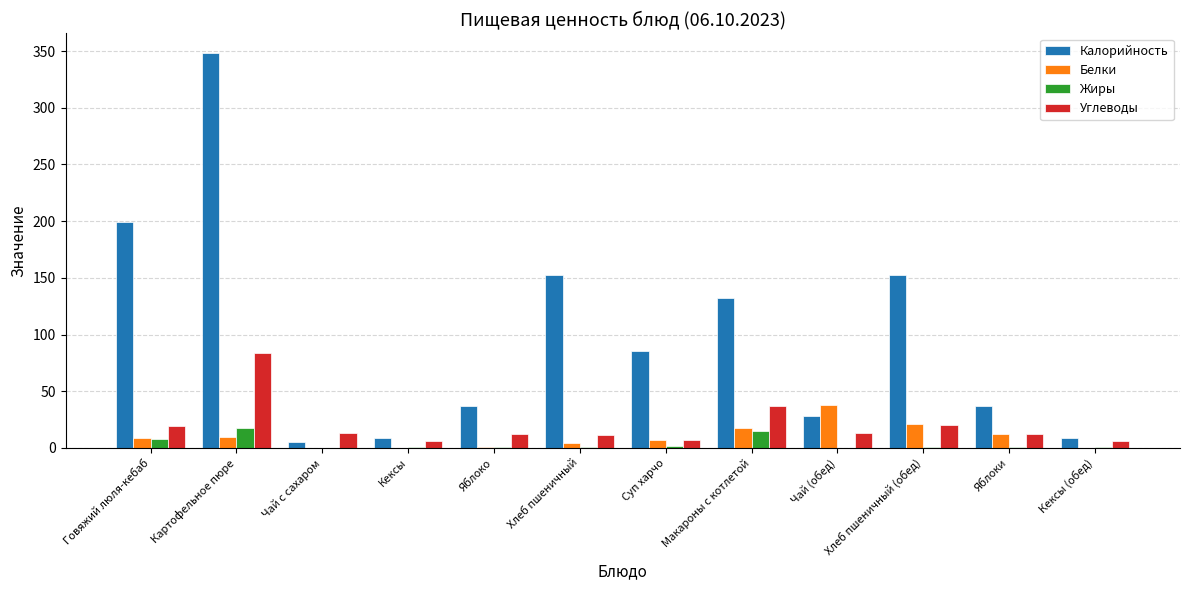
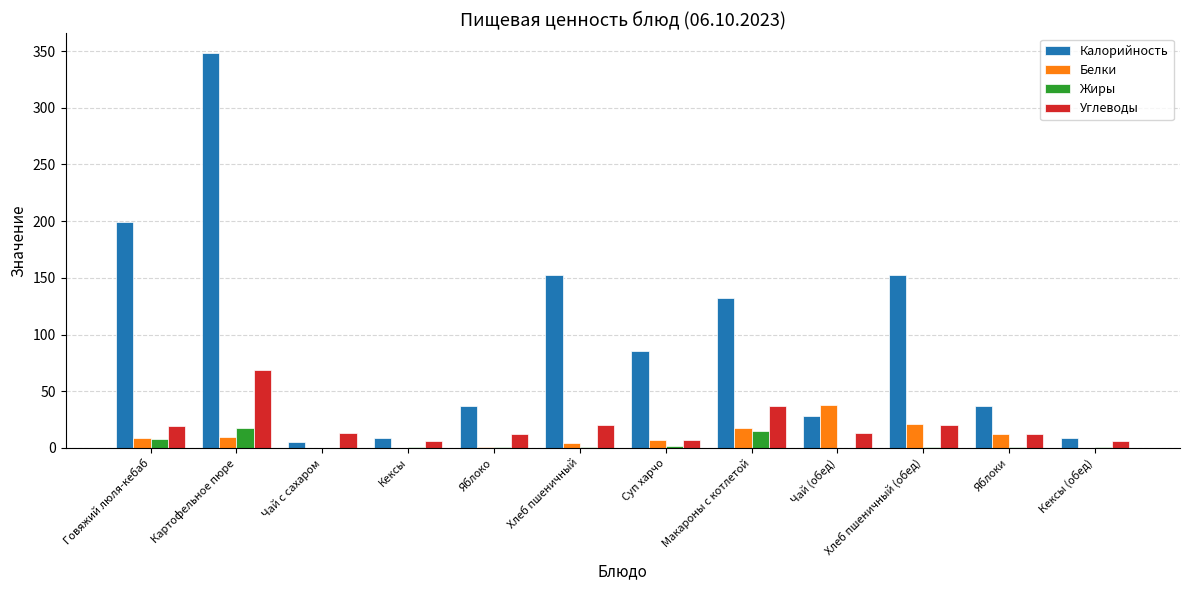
  {
    "Калорийность": {
      "Говяжий люля-кебаб": 199,
      "Картофельное пюре": 348,
      "Чай с сахаром": 5,
      "Кексы": 8,
      "Яблоко": 37,
      "Хлеб пшеничный": 152,
      "Суп харчо": 86,
      "Макароны с котлетой": 133,
      "Чай (обед)": 28,
      "Хлеб пшеничный (обед)": 152,
      "Яблоки": 37,
      "Кексы (обед)": 8
    },
    "Белки": {
      "Говяжий люля-кебаб": 9,
      "Картофельное пюре": 10,
      "Чай с сахаром": 0,
      "Хлеб пшеничный": 4,
      "Суп харчо": 7,
      "Макароны с котлетой": 18,
      "Чай (обед)": 38,
      "Хлеб пшеничный (обед)": 21,
      "Яблоки": 13
    },
    "Жиры": {
      "Говяжий люля-кебаб": 8,
      "Картофельное пюре": 18,
      "Чай с сахаром": 0,
      "Макароны с котлетой": 15,
      "Чай (обед)": 0
    },
    "Углеводы": {
      "Говяжий люля-кебаб": 20,
-     "Картофельное пюре": 84,
+     "Картофельное пюре": 69,
      "Чай с сахаром": 13,
      "Кексы": 6,
      "Яблоко": 12,
-     "Хлеб пшеничный": 12,
+     "Хлеб пшеничный": 20,
      "Суп харчо": 7,
      "Макароны с котлетой": 37,
      "Чай (обед)": 13,
      "Хлеб пшеничный (обед)": 20,
      "Яблоки": 12,
      "Кексы (обед)": 6
    }
  }
